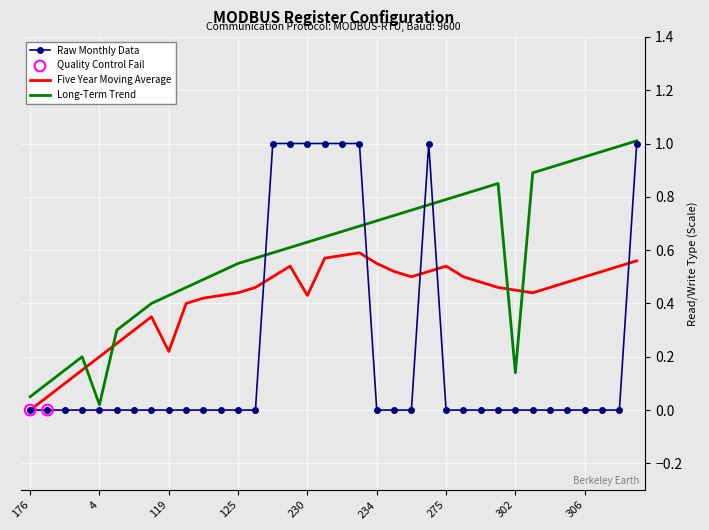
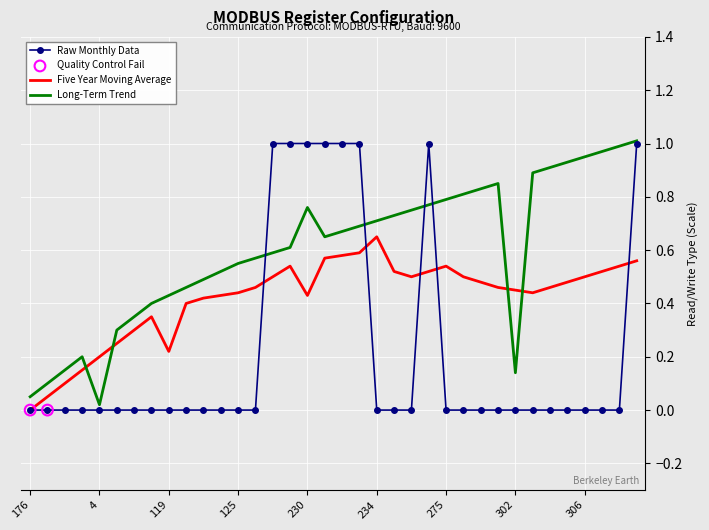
  {
    "Raw Monthly Data": {
      "4": 0.00,
      "119": 0.00,
      "125": 0.00,
      "230": 1.00,
      "234": 0.00,
      "275": 0.00,
      "302": 0.00,
      "306": 0.00
    },
    "Five Year Moving Average": {
      "4": 0.20,
      "119": 0.22,
      "125": 0.44,
      "230": 0.43,
-     "234": 0.55,
+     "234": 0.65,
      "275": 0.54,
      "302": 0.45,
      "306": 0.50
    },
    "Long-Term Trend": {
      "4": 0.02,
      "119": 0.43,
      "125": 0.55,
-     "230": 0.63,
+     "230": 0.76,
      "234": 0.71,
      "275": 0.79,
      "302": 0.14,
      "306": 0.95
    }
  }
